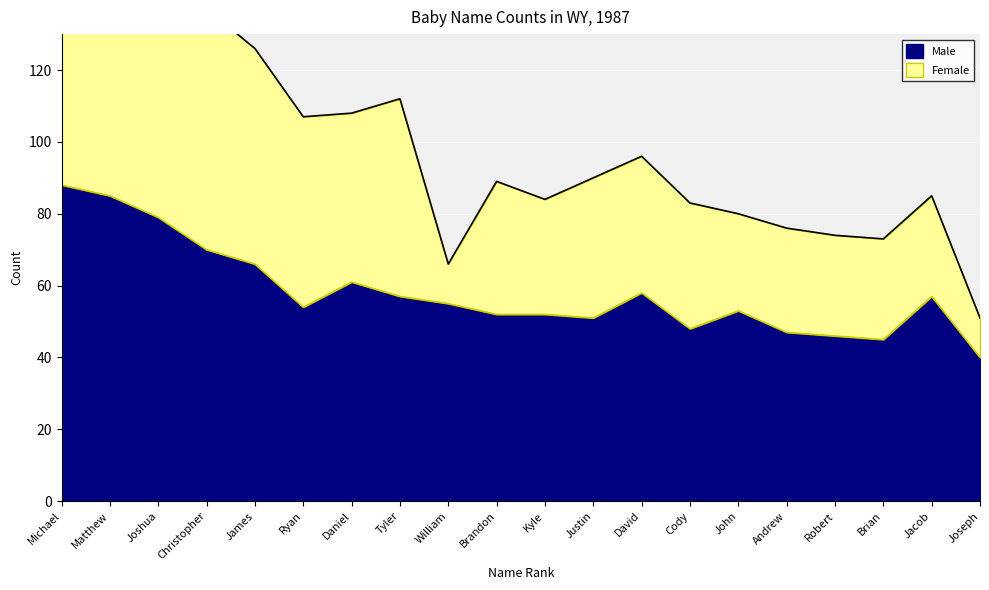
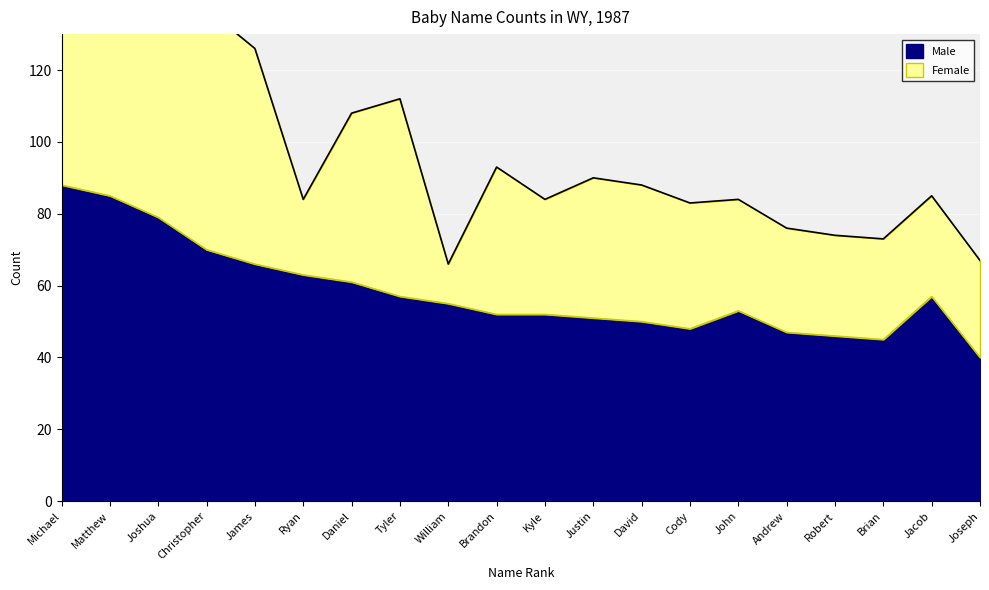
  {
    "Male": {
      "Michael": 88,
      "Matthew": 85,
      "Joshua": 79,
      "Christopher": 70,
      "James": 66,
-     "Ryan": 54,
+     "Ryan": 63,
      "Daniel": 61,
      "Tyler": 57,
      "William": 55,
      "Brandon": 52,
      "Kyle": 52,
      "Justin": 51,
-     "David": 58,
+     "David": 50,
      "Cody": 48,
      "John": 53,
      "Andrew": 47,
      "Robert": 46,
      "Brian": 45,
      "Jacob": 57,
      "Joseph": 40
    },
    "Female": {
      "James": 60,
-     "Ryan": 53,
+     "Ryan": 21,
      "Daniel": 47,
      "Tyler": 55,
      "William": 11,
-     "Brandon": 37,
+     "Brandon": 41,
      "Kyle": 32,
      "Justin": 39,
      "David": 38,
      "Cody": 35,
-     "John": 27,
+     "John": 31,
      "Andrew": 29,
      "Robert": 28,
      "Brian": 28,
      "Jacob": 28,
-     "Joseph": 11
+     "Joseph": 27
    }
  }
